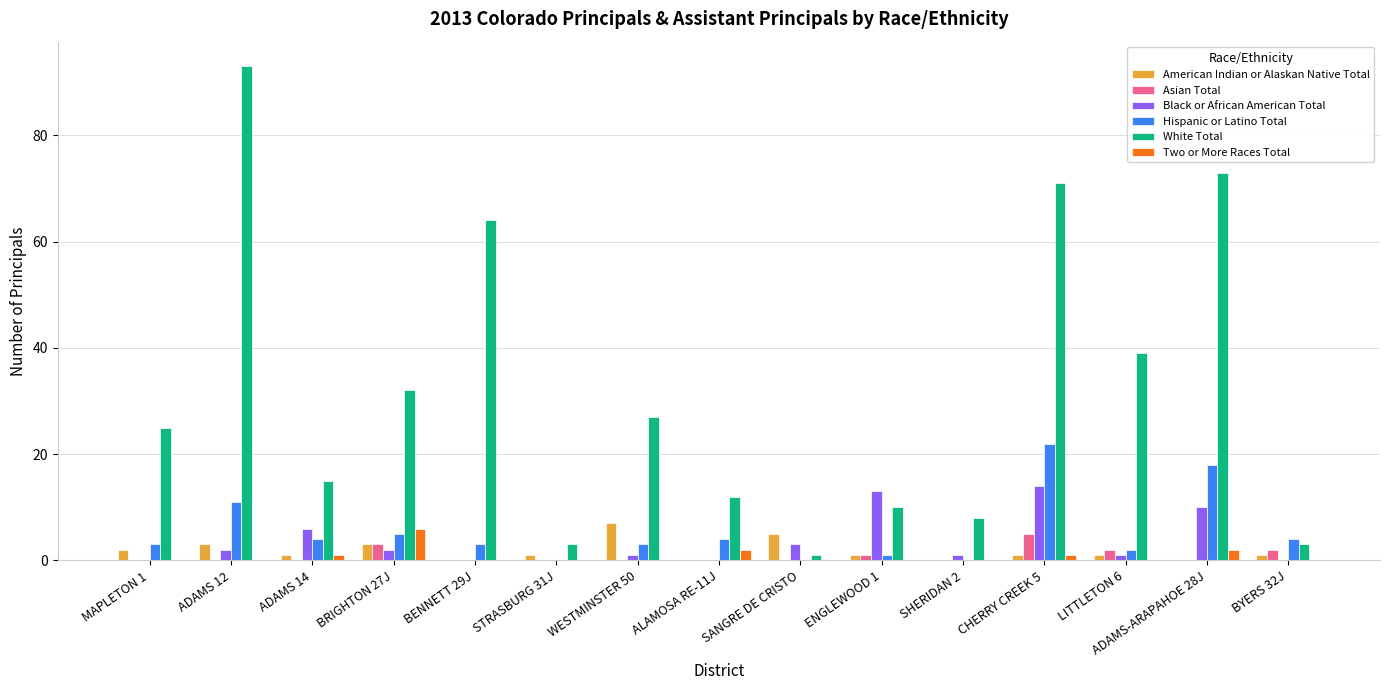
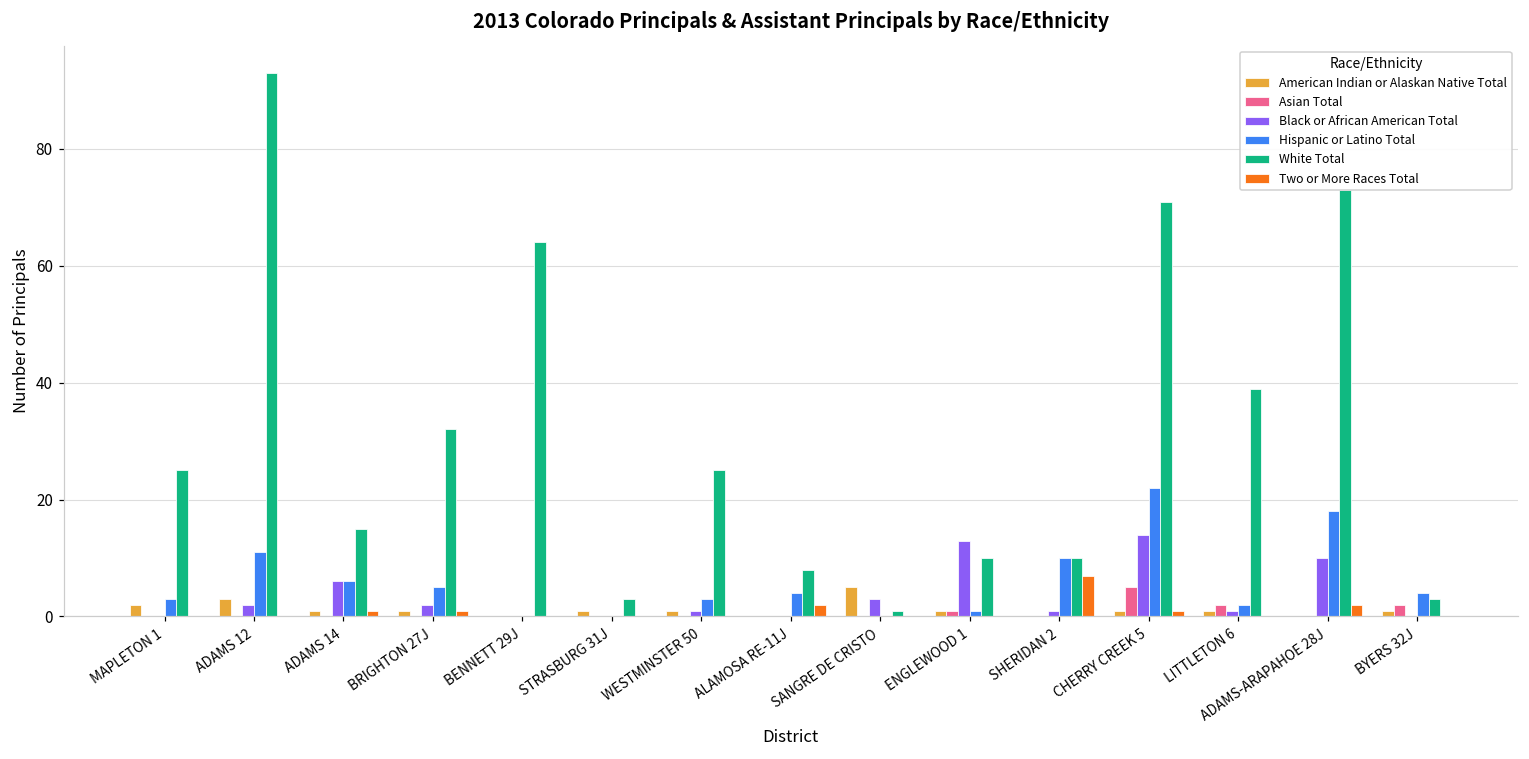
  {
    "American Indian or Alaskan Native Total": {
      "MAPLETON 1": 2,
      "ADAMS 12": 3,
      "ADAMS 14": 1,
-     "BRIGHTON 27J": 3,
+     "BRIGHTON 27J": 1,
      "BENNETT 29J": 0,
      "STRASBURG 31J": 1,
-     "WESTMINSTER 50": 7,
+     "WESTMINSTER 50": 1,
      "ALAMOSA RE-11J": 0,
      "SANGRE DE CRISTO": 5,
      "ENGLEWOOD 1": 1,
      "SHERIDAN 2": 0,
      "CHERRY CREEK 5": 1,
      "LITTLETON 6": 1,
      "ADAMS-ARAPAHOE 28J": 0,
      "BYERS 32J": 1
    },
    "Asian Total": {
      "MAPLETON 1": 0,
      "ADAMS 12": 0,
      "ADAMS 14": 0,
-     "BRIGHTON 27J": 3,
+     "BRIGHTON 27J": 0,
      "BENNETT 29J": 0,
      "STRASBURG 31J": 0,
      "WESTMINSTER 50": 0,
      "ALAMOSA RE-11J": 0,
      "SANGRE DE CRISTO": 0,
      "ENGLEWOOD 1": 1,
      "SHERIDAN 2": 0,
      "CHERRY CREEK 5": 5,
      "LITTLETON 6": 2,
      "ADAMS-ARAPAHOE 28J": 0,
      "BYERS 32J": 2
    },
    "Black or African American Total": {
      "MAPLETON 1": 0,
      "ADAMS 12": 2,
      "ADAMS 14": 6,
      "BRIGHTON 27J": 2,
      "BENNETT 29J": 0,
      "STRASBURG 31J": 0,
      "WESTMINSTER 50": 1,
      "ALAMOSA RE-11J": 0,
      "SANGRE DE CRISTO": 3,
      "ENGLEWOOD 1": 13,
      "SHERIDAN 2": 1,
      "CHERRY CREEK 5": 14,
      "LITTLETON 6": 1,
      "ADAMS-ARAPAHOE 28J": 10,
      "BYERS 32J": 0
    },
    "Hispanic or Latino Total": {
      "MAPLETON 1": 3,
      "ADAMS 12": 11,
-     "ADAMS 14": 4,
+     "ADAMS 14": 6,
      "BRIGHTON 27J": 5,
-     "BENNETT 29J": 3,
+     "BENNETT 29J": 0,
      "STRASBURG 31J": 0,
      "WESTMINSTER 50": 3,
      "ALAMOSA RE-11J": 4,
      "SANGRE DE CRISTO": 0,
      "ENGLEWOOD 1": 1,
-     "SHERIDAN 2": 0,
+     "SHERIDAN 2": 10,
      "CHERRY CREEK 5": 22,
      "LITTLETON 6": 2,
      "ADAMS-ARAPAHOE 28J": 18,
      "BYERS 32J": 4
    },
    "White Total": {
      "MAPLETON 1": 25,
      "ADAMS 12": 93,
      "ADAMS 14": 15,
      "BRIGHTON 27J": 32,
      "BENNETT 29J": 64,
      "STRASBURG 31J": 3,
-     "WESTMINSTER 50": 27,
-     "ALAMOSA RE-11J": 12,
+     "WESTMINSTER 50": 25,
+     "ALAMOSA RE-11J": 8,
      "SANGRE DE CRISTO": 1,
      "ENGLEWOOD 1": 10,
-     "SHERIDAN 2": 8,
+     "SHERIDAN 2": 10,
      "CHERRY CREEK 5": 71,
      "LITTLETON 6": 39,
      "ADAMS-ARAPAHOE 28J": 73,
      "BYERS 32J": 3
    },
    "Two or More Races Total": {
      "MAPLETON 1": 0,
      "ADAMS 12": 0,
      "ADAMS 14": 1,
-     "BRIGHTON 27J": 6,
+     "BRIGHTON 27J": 1,
      "BENNETT 29J": 0,
      "STRASBURG 31J": 0,
      "WESTMINSTER 50": 0,
      "ALAMOSA RE-11J": 2,
      "SANGRE DE CRISTO": 0,
      "ENGLEWOOD 1": 0,
-     "SHERIDAN 2": 0,
+     "SHERIDAN 2": 7,
      "CHERRY CREEK 5": 1,
      "LITTLETON 6": 0,
      "ADAMS-ARAPAHOE 28J": 2,
      "BYERS 32J": 0
    }
  }
